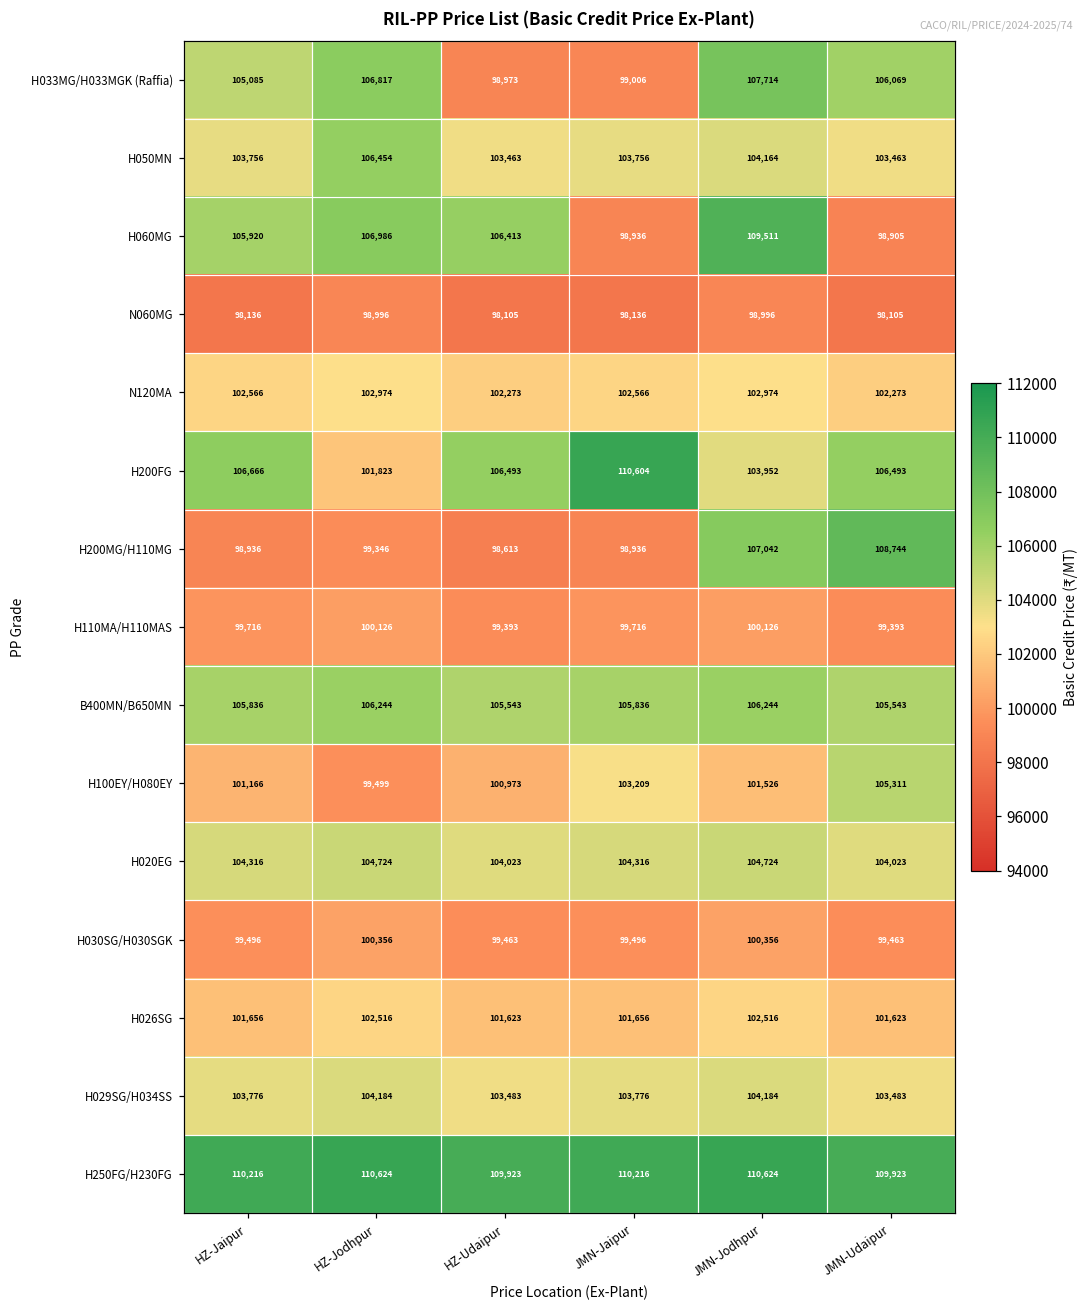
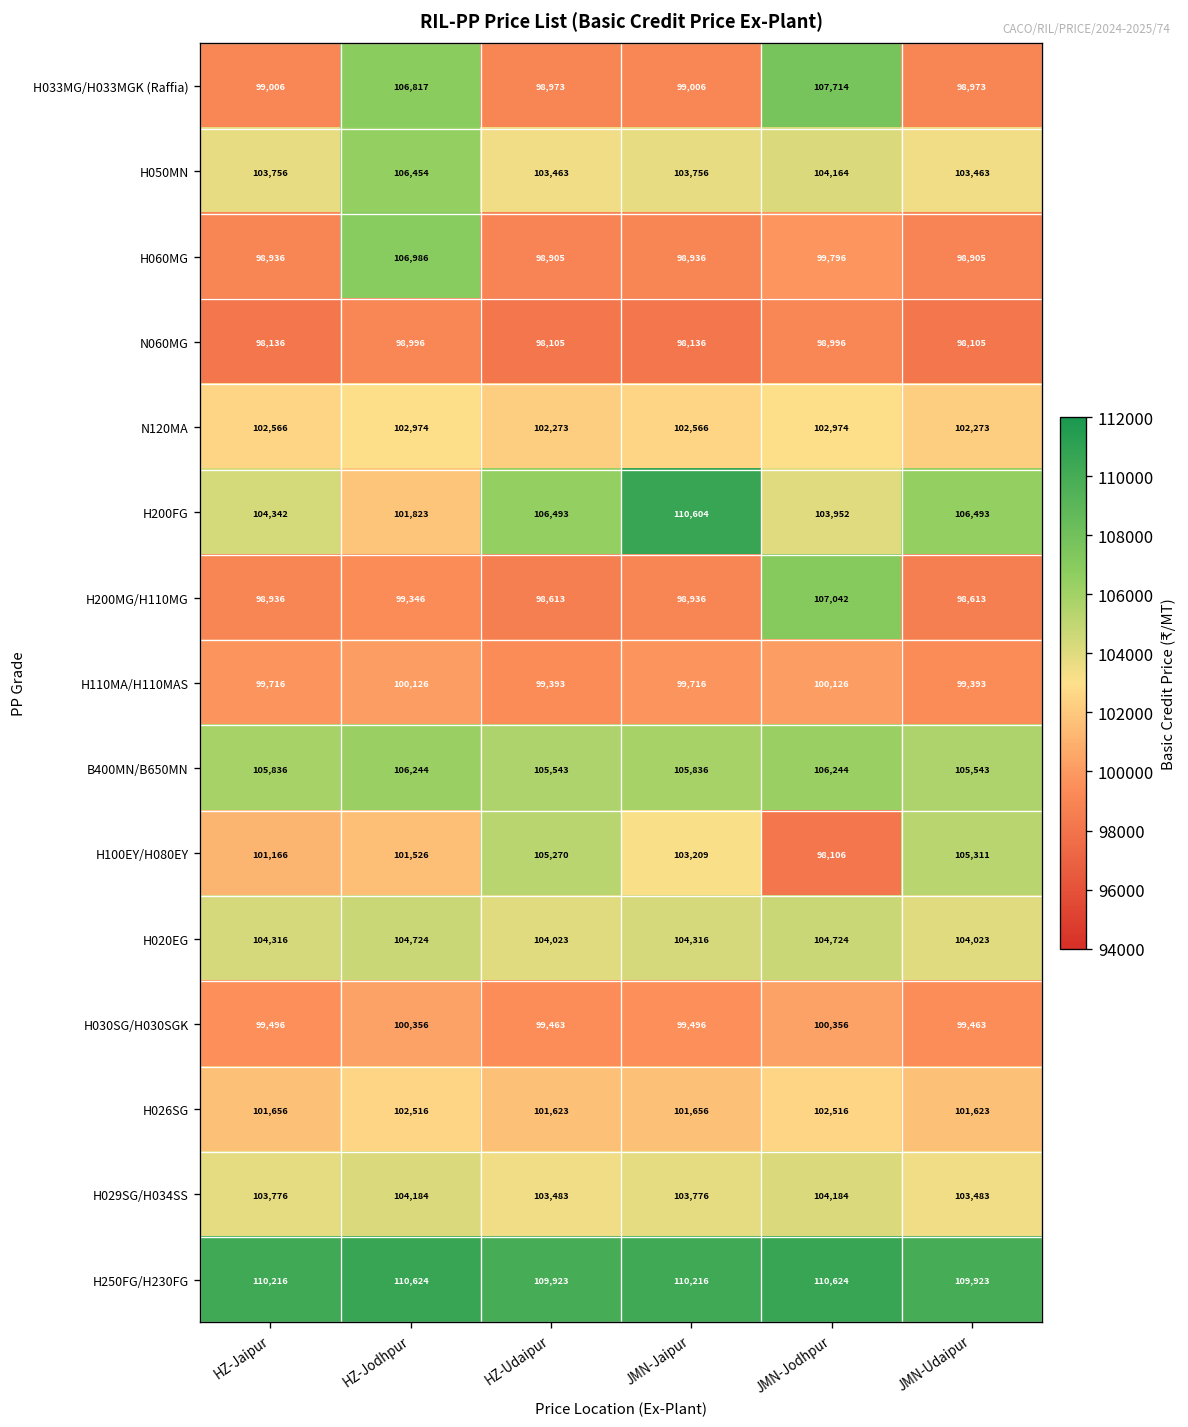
  {
    "H033MG/H033MGK (Raffia)": {
-     "HZ-Jaipur": "105,085",
+     "HZ-Jaipur": "99,006",
      "HZ-Jodhpur": "106,817",
      "HZ-Udaipur": "98,973",
      "JMN-Jaipur": "99,006",
      "JMN-Jodhpur": "107,714",
-     "JMN-Udaipur": "106,069"
+     "JMN-Udaipur": "98,973"
    },
    "H050MN": {
      "HZ-Jaipur": "103,756",
      "HZ-Jodhpur": "106,454",
      "HZ-Udaipur": "103,463",
      "JMN-Jaipur": "103,756",
      "JMN-Jodhpur": "104,164",
      "JMN-Udaipur": "103,463"
    },
    "H060MG": {
-     "HZ-Jaipur": "105,920",
+     "HZ-Jaipur": "98,936",
      "HZ-Jodhpur": "106,986",
-     "HZ-Udaipur": "106,413",
+     "HZ-Udaipur": "98,905",
      "JMN-Jaipur": "98,936",
-     "JMN-Jodhpur": "109,511",
+     "JMN-Jodhpur": "99,796",
      "JMN-Udaipur": "98,905"
    },
    "N060MG": {
      "HZ-Jaipur": "98,136",
      "HZ-Jodhpur": "98,996",
      "HZ-Udaipur": "98,105",
      "JMN-Jaipur": "98,136",
      "JMN-Jodhpur": "98,996",
      "JMN-Udaipur": "98,105"
    },
    "N120MA": {
      "HZ-Jaipur": "102,566",
      "HZ-Jodhpur": "102,974",
      "HZ-Udaipur": "102,273",
      "JMN-Jaipur": "102,566",
      "JMN-Jodhpur": "102,974",
      "JMN-Udaipur": "102,273"
    },
    "H200FG": {
-     "HZ-Jaipur": "106,666",
+     "HZ-Jaipur": "104,342",
      "HZ-Jodhpur": "101,823",
      "HZ-Udaipur": "106,493",
      "JMN-Jaipur": "110,604",
      "JMN-Jodhpur": "103,952",
      "JMN-Udaipur": "106,493"
    },
    "H200MG/H110MG": {
      "HZ-Jaipur": "98,936",
      "HZ-Jodhpur": "99,346",
      "HZ-Udaipur": "98,613",
      "JMN-Jaipur": "98,936",
      "JMN-Jodhpur": "107,042",
-     "JMN-Udaipur": "108,744"
+     "JMN-Udaipur": "98,613"
    },
    "H110MA/H110MAS": {
      "HZ-Jaipur": "99,716",
      "HZ-Jodhpur": "100,126",
      "HZ-Udaipur": "99,393",
      "JMN-Jaipur": "99,716",
      "JMN-Jodhpur": "100,126",
      "JMN-Udaipur": "99,393"
    },
    "B400MN/B650MN": {
      "HZ-Jaipur": "105,836",
      "HZ-Jodhpur": "106,244",
      "HZ-Udaipur": "105,543",
      "JMN-Jaipur": "105,836",
      "JMN-Jodhpur": "106,244",
      "JMN-Udaipur": "105,543"
    },
    "H100EY/H080EY": {
      "HZ-Jaipur": "101,166",
-     "HZ-Jodhpur": "99,499",
-     "HZ-Udaipur": "100,973",
+     "HZ-Jodhpur": "101,526",
+     "HZ-Udaipur": "105,270",
      "JMN-Jaipur": "103,209",
-     "JMN-Jodhpur": "101,526",
+     "JMN-Jodhpur": "98,106",
      "JMN-Udaipur": "105,311"
    },
    "H020EG": {
      "HZ-Jaipur": "104,316",
      "HZ-Jodhpur": "104,724",
      "HZ-Udaipur": "104,023",
      "JMN-Jaipur": "104,316",
      "JMN-Jodhpur": "104,724",
      "JMN-Udaipur": "104,023"
    },
    "H030SG/H030SGK": {
      "HZ-Jaipur": "99,496",
      "HZ-Jodhpur": "100,356",
      "HZ-Udaipur": "99,463",
      "JMN-Jaipur": "99,496",
      "JMN-Jodhpur": "100,356",
      "JMN-Udaipur": "99,463"
    },
    "H026SG": {
      "HZ-Jaipur": "101,656",
      "HZ-Jodhpur": "102,516",
      "HZ-Udaipur": "101,623",
      "JMN-Jaipur": "101,656",
      "JMN-Jodhpur": "102,516",
      "JMN-Udaipur": "101,623"
    },
    "H029SG/H034SS": {
      "HZ-Jaipur": "103,776",
      "HZ-Jodhpur": "104,184",
      "HZ-Udaipur": "103,483",
      "JMN-Jaipur": "103,776",
      "JMN-Jodhpur": "104,184",
      "JMN-Udaipur": "103,483"
    },
    "H250FG/H230FG": {
      "HZ-Jaipur": "110,216",
      "HZ-Jodhpur": "110,624",
      "HZ-Udaipur": "109,923",
      "JMN-Jaipur": "110,216",
      "JMN-Jodhpur": "110,624",
      "JMN-Udaipur": "109,923"
    }
  }
